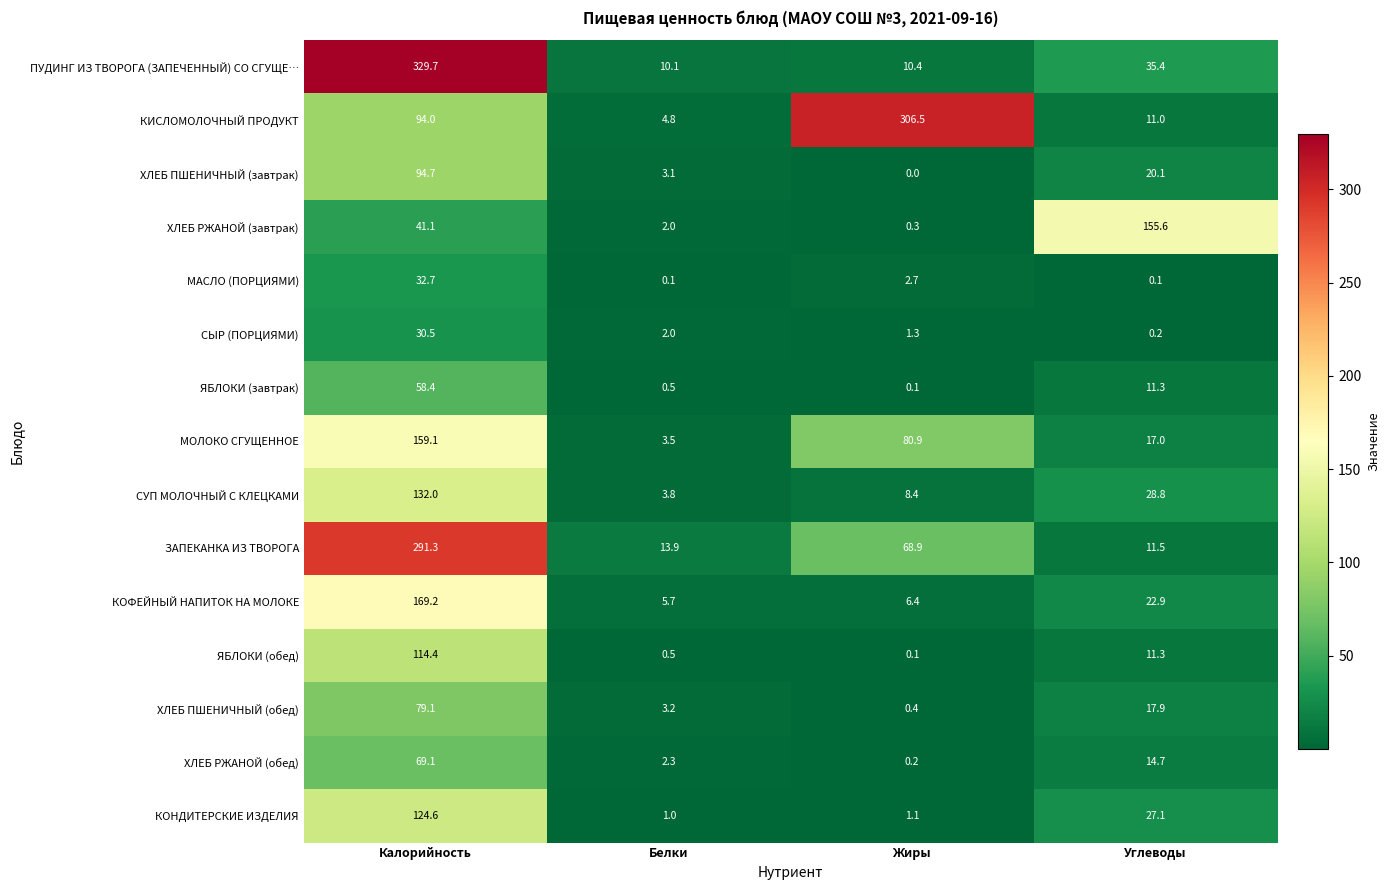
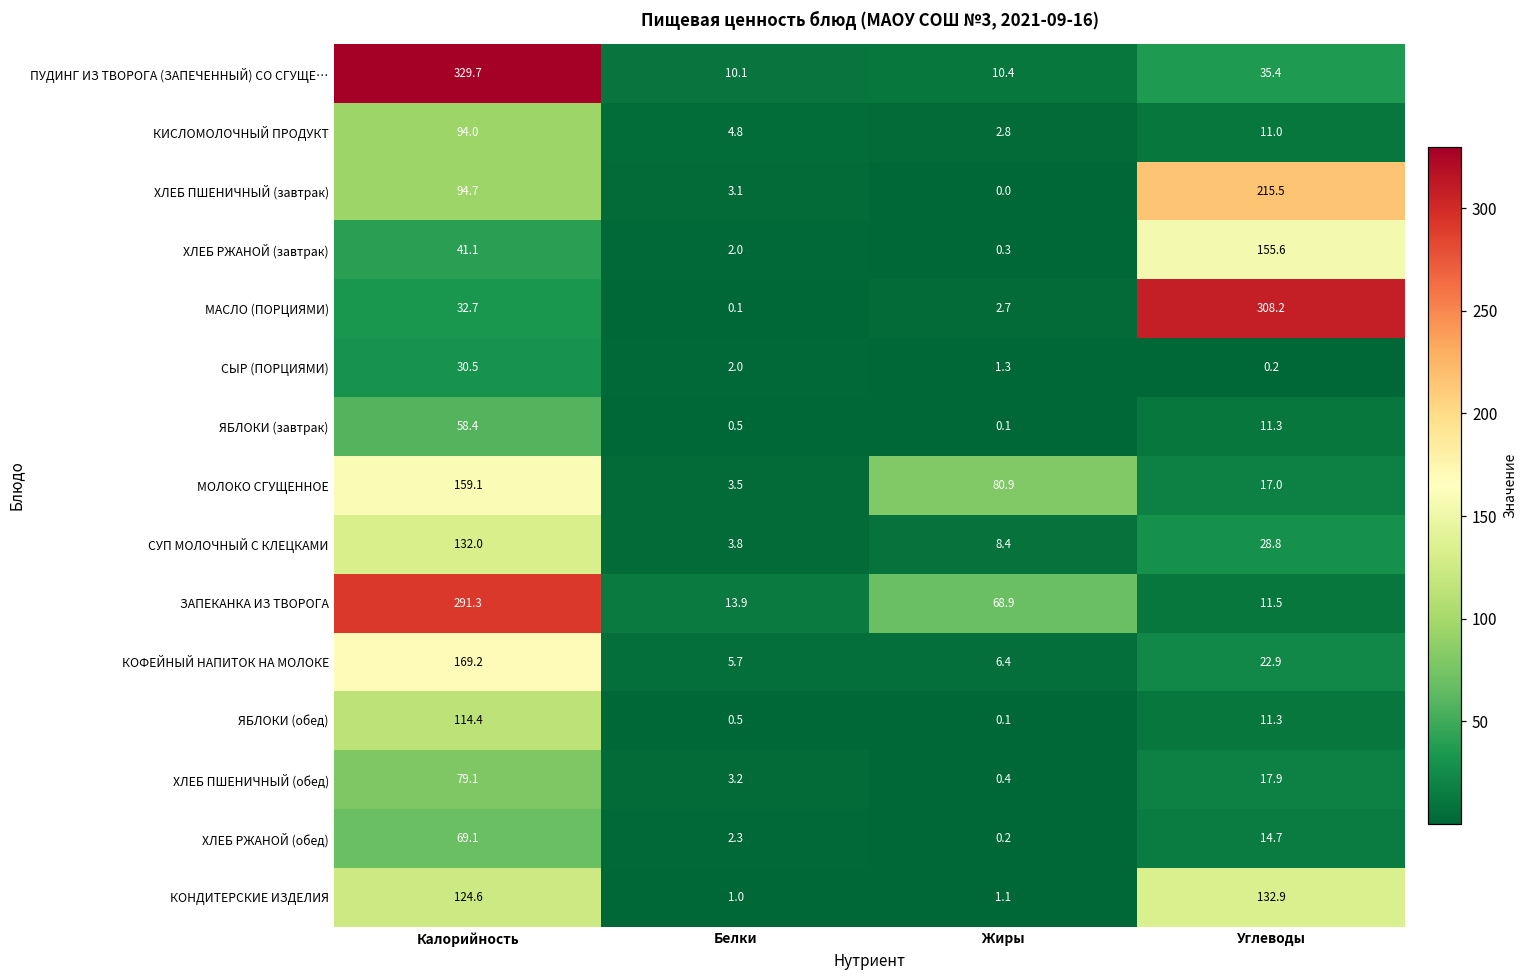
  {
    "ПУДИНГ ИЗ ТВОРОГА (ЗАПЕЧЕННЫЙ) СО СГУЩЕ…": {
      "Калорийность": 329.7,
      "Белки": 10.1,
      "Жиры": 10.4,
      "Углеводы": 35.4
    },
    "КИСЛОМОЛОЧНЫЙ ПРОДУКТ": {
      "Калорийность": 94.0,
      "Белки": 4.8,
-     "Жиры": 306.5,
+     "Жиры": 2.8,
      "Углеводы": 11.0
    },
    "ХЛЕБ ПШЕНИЧНЫЙ (завтрак)": {
      "Калорийность": 94.7,
      "Белки": 3.1,
      "Жиры": 0.0,
-     "Углеводы": 20.1
+     "Углеводы": 215.5
    },
    "ХЛЕБ РЖАНОЙ (завтрак)": {
      "Калорийность": 41.1,
      "Белки": 2.0,
      "Жиры": 0.3,
      "Углеводы": 155.6
    },
    "МАСЛО (ПОРЦИЯМИ)": {
      "Калорийность": 32.7,
      "Белки": 0.1,
      "Жиры": 2.7,
-     "Углеводы": 0.1
+     "Углеводы": 308.2
    },
    "СЫР (ПОРЦИЯМИ)": {
      "Калорийность": 30.5,
      "Белки": 2.0,
      "Жиры": 1.3,
      "Углеводы": 0.2
    },
    "ЯБЛОКИ (завтрак)": {
      "Калорийность": 58.4,
      "Белки": 0.5,
      "Жиры": 0.1,
      "Углеводы": 11.3
    },
    "МОЛОКО СГУЩЕННОЕ": {
      "Калорийность": 159.1,
      "Белки": 3.5,
      "Жиры": 80.9,
      "Углеводы": 17.0
    },
    "СУП МОЛОЧНЫЙ С КЛЕЦКАМИ": {
      "Калорийность": 132.0,
      "Белки": 3.8,
      "Жиры": 8.4,
      "Углеводы": 28.8
    },
    "ЗАПЕКАНКА ИЗ ТВОРОГА": {
      "Калорийность": 291.3,
      "Белки": 13.9,
      "Жиры": 68.9,
      "Углеводы": 11.5
    },
    "КОФЕЙНЫЙ НАПИТОК НА МОЛОКЕ": {
      "Калорийность": 169.2,
      "Белки": 5.7,
      "Жиры": 6.4,
      "Углеводы": 22.9
    },
    "ЯБЛОКИ (обед)": {
      "Калорийность": 114.4,
      "Белки": 0.5,
      "Жиры": 0.1,
      "Углеводы": 11.3
    },
    "ХЛЕБ ПШЕНИЧНЫЙ (обед)": {
      "Калорийность": 79.1,
      "Белки": 3.2,
      "Жиры": 0.4,
      "Углеводы": 17.9
    },
    "ХЛЕБ РЖАНОЙ (обед)": {
      "Калорийность": 69.1,
      "Белки": 2.3,
      "Жиры": 0.2,
      "Углеводы": 14.7
    },
    "КОНДИТЕРСКИЕ ИЗДЕЛИЯ": {
      "Калорийность": 124.6,
      "Белки": 1.0,
      "Жиры": 1.1,
-     "Углеводы": 27.1
+     "Углеводы": 132.9
    }
  }
